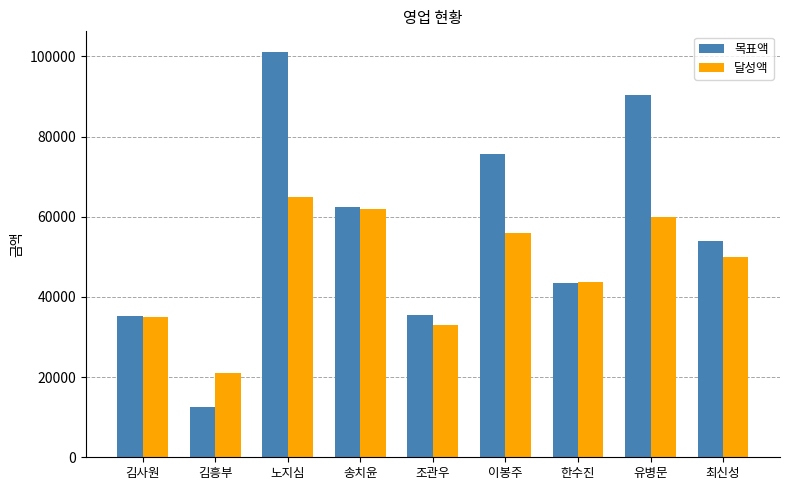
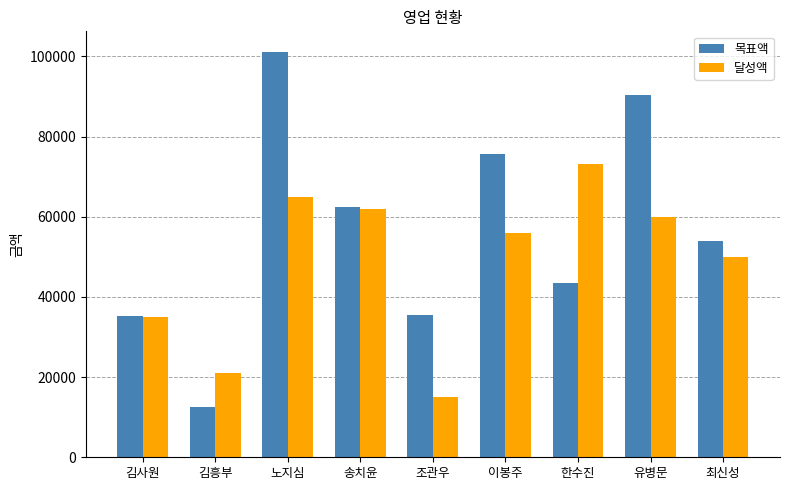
  {
    "목표액": {
      "김사원": 35000,
      "김흥부": 13000,
      "노지심": 101000,
      "송치윤": 63000,
      "조관우": 36000,
      "이봉주": 76000,
      "한수진": 44000,
      "유병문": 90000,
      "최신성": 54000
    },
    "달성액": {
      "김사원": 35000,
      "김흥부": 21000,
      "노지심": 65000,
      "송치윤": 62000,
-     "조관우": 33000,
+     "조관우": 15000,
      "이봉주": 56000,
-     "한수진": 44000,
+     "한수진": 73000,
      "유병문": 60000,
      "최신성": 50000
    }
  }
